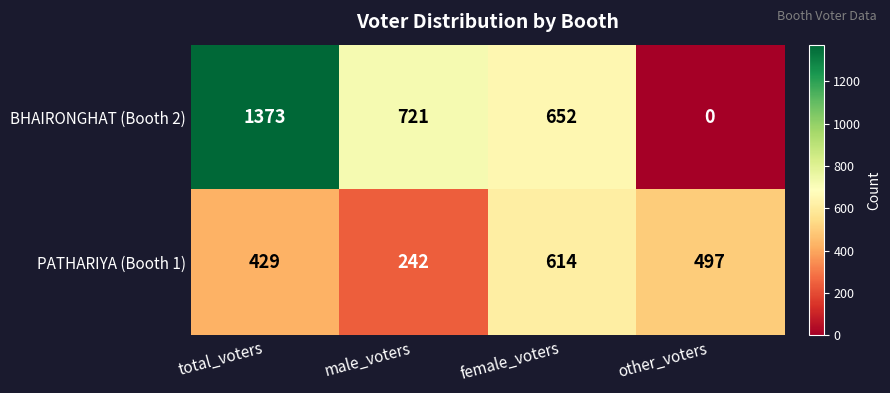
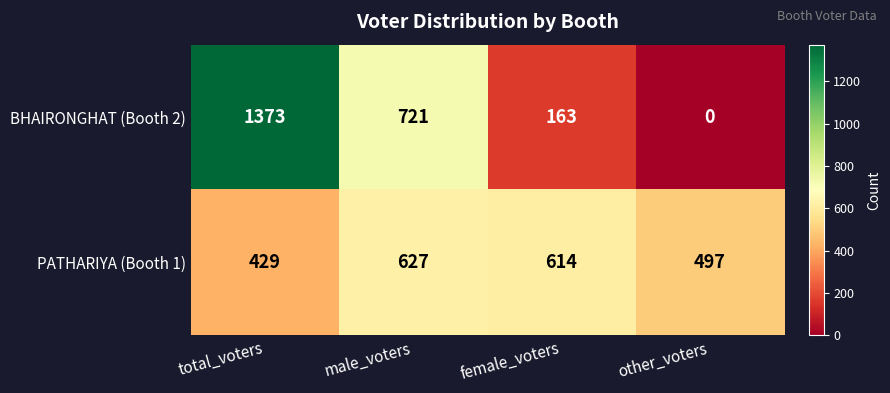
  {
    "BHAIRONGHAT (Booth 2)": {
      "total_voters": 1373,
      "male_voters": 721,
-     "female_voters": 652,
+     "female_voters": 163,
      "other_voters": 0
    },
    "PATHARIYA (Booth 1)": {
      "total_voters": 429,
-     "male_voters": 242,
+     "male_voters": 627,
      "female_voters": 614,
      "other_voters": 497
    }
  }
